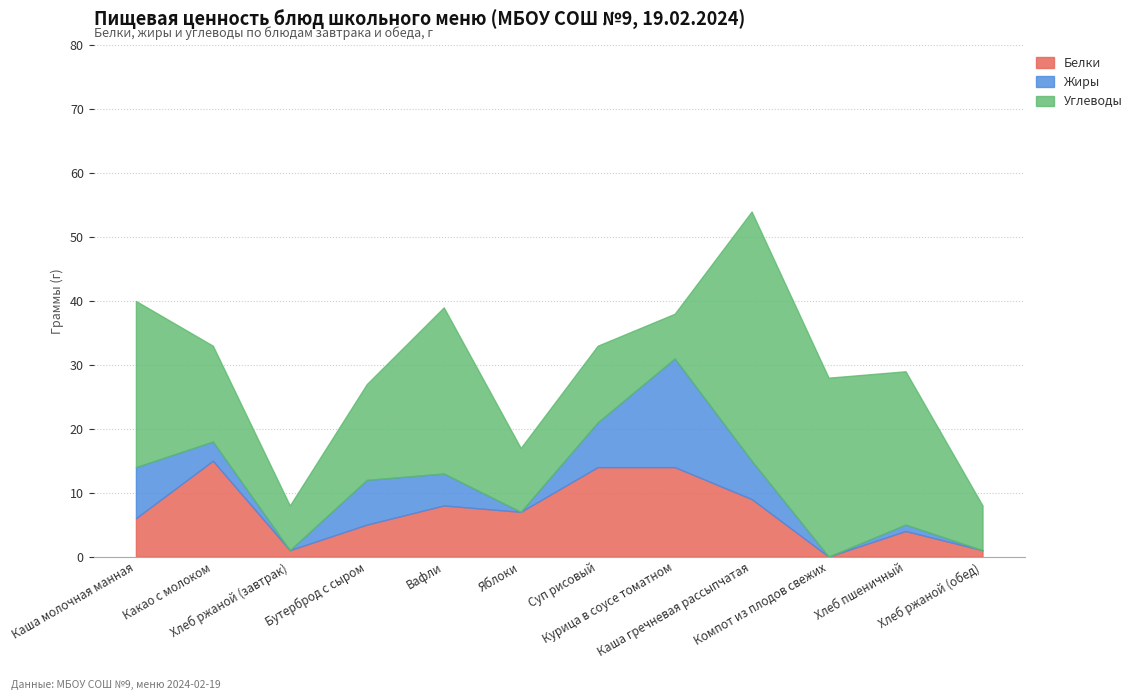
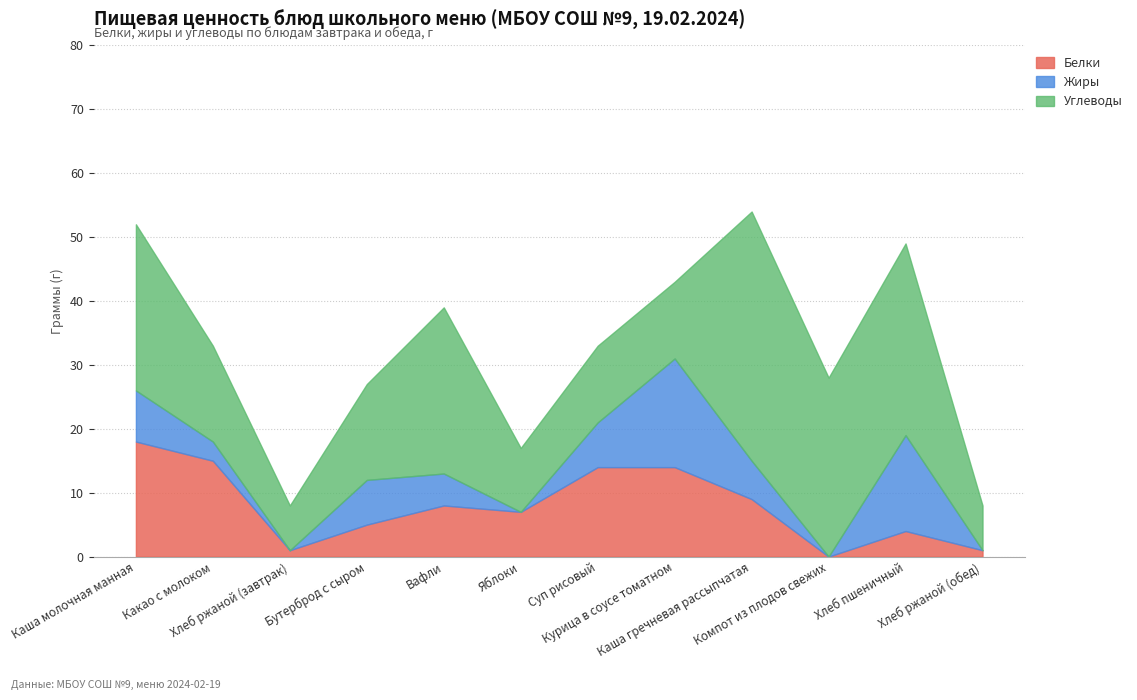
  {
    "Белки": {
-     "Каша молочная манная": 6,
+     "Каша молочная манная": 18,
      "Какао с молоком": 15,
      "Бутерброд с сыром": 5,
      "Вафли": 8,
      "Суп рисовый": 14,
      "Курица в соусе томатном": 14,
      "Каша гречневая рассыпчатая": 9,
      "Хлеб пшеничный": 4
    },
    "Жиры": {
      "Каша молочная манная": 8,
      "Какао с молоком": 3,
      "Бутерброд с сыром": 7,
      "Вафли": 5,
      "Суп рисовый": 7,
      "Курица в соусе томатном": 17,
      "Каша гречневая рассыпчатая": 6,
-     "Хлеб пшеничный": 1
+     "Хлеб пшеничный": 15
    },
    "Углеводы": {
      "Каша молочная манная": 26,
      "Какао с молоком": 15,
      "Хлеб ржаной (завтрак)": 7,
      "Бутерброд с сыром": 15,
      "Вафли": 26,
      "Яблоки": 10,
      "Суп рисовый": 12,
-     "Курица в соусе томатном": 7,
+     "Курица в соусе томатном": 12,
      "Каша гречневая рассыпчатая": 39,
      "Компот из плодов свежих": 28,
-     "Хлеб пшеничный": 24,
+     "Хлеб пшеничный": 30,
      "Хлеб ржаной (обед)": 7
    }
  }
